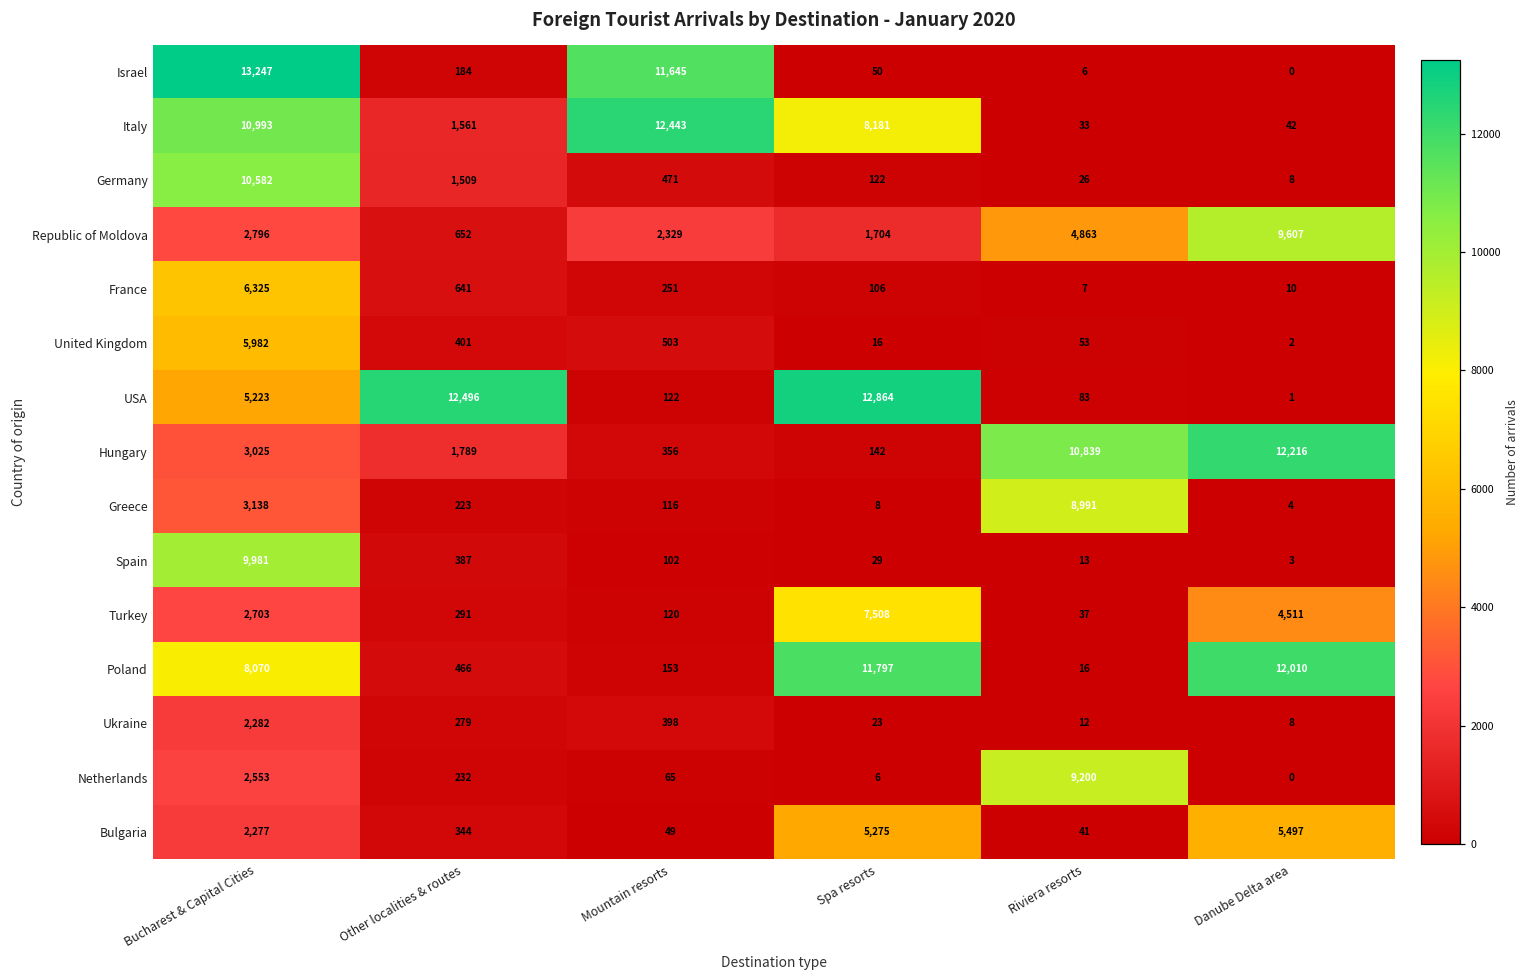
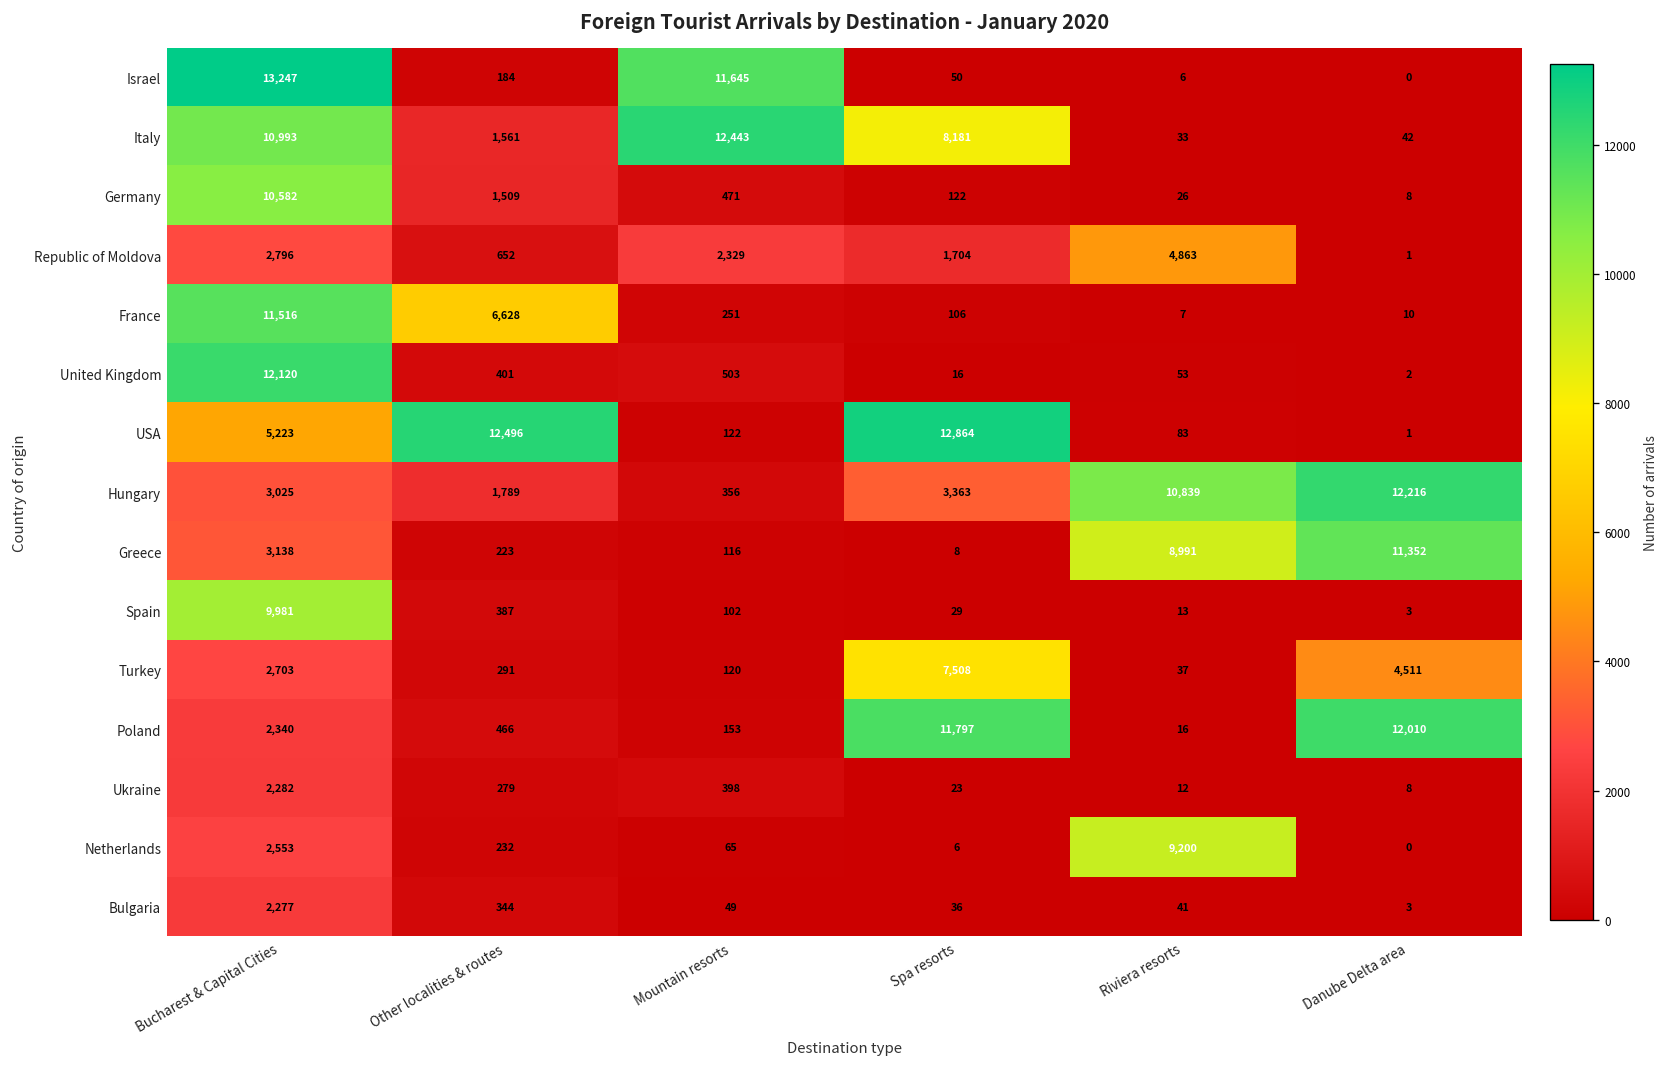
  {
    "Israel": {
      "Bucharest & Capital Cities": "13,247",
      "Other localities & routes": "184",
      "Mountain resorts": "11,645",
      "Spa resorts": "50",
      "Riviera resorts": "6",
      "Danube Delta area": "0"
    },
    "Italy": {
      "Bucharest & Capital Cities": "10,993",
      "Other localities & routes": "1,561",
      "Mountain resorts": "12,443",
      "Spa resorts": "8,181",
      "Riviera resorts": "33",
      "Danube Delta area": "42"
    },
    "Germany": {
      "Bucharest & Capital Cities": "10,582",
      "Other localities & routes": "1,509",
      "Mountain resorts": "471",
      "Spa resorts": "122",
      "Riviera resorts": "26",
      "Danube Delta area": "8"
    },
    "Republic of Moldova": {
      "Bucharest & Capital Cities": "2,796",
      "Other localities & routes": "652",
      "Mountain resorts": "2,329",
      "Spa resorts": "1,704",
      "Riviera resorts": "4,863",
-     "Danube Delta area": "9,607"
+     "Danube Delta area": "1"
    },
    "France": {
-     "Bucharest & Capital Cities": "6,325",
-     "Other localities & routes": "641",
+     "Bucharest & Capital Cities": "11,516",
+     "Other localities & routes": "6,628",
      "Mountain resorts": "251",
      "Spa resorts": "106",
      "Riviera resorts": "7",
      "Danube Delta area": "10"
    },
    "United Kingdom": {
-     "Bucharest & Capital Cities": "5,982",
+     "Bucharest & Capital Cities": "12,120",
      "Other localities & routes": "401",
      "Mountain resorts": "503",
      "Spa resorts": "16",
      "Riviera resorts": "53",
      "Danube Delta area": "2"
    },
    "USA": {
      "Bucharest & Capital Cities": "5,223",
      "Other localities & routes": "12,496",
      "Mountain resorts": "122",
      "Spa resorts": "12,864",
      "Riviera resorts": "83",
      "Danube Delta area": "1"
    },
    "Hungary": {
      "Bucharest & Capital Cities": "3,025",
      "Other localities & routes": "1,789",
      "Mountain resorts": "356",
-     "Spa resorts": "142",
+     "Spa resorts": "3,363",
      "Riviera resorts": "10,839",
      "Danube Delta area": "12,216"
    },
    "Greece": {
      "Bucharest & Capital Cities": "3,138",
      "Other localities & routes": "223",
      "Mountain resorts": "116",
      "Spa resorts": "8",
      "Riviera resorts": "8,991",
-     "Danube Delta area": "4"
+     "Danube Delta area": "11,352"
    },
    "Spain": {
      "Bucharest & Capital Cities": "9,981",
      "Other localities & routes": "387",
      "Mountain resorts": "102",
      "Spa resorts": "29",
      "Riviera resorts": "13",
      "Danube Delta area": "3"
    },
    "Turkey": {
      "Bucharest & Capital Cities": "2,703",
      "Other localities & routes": "291",
      "Mountain resorts": "120",
      "Spa resorts": "7,508",
      "Riviera resorts": "37",
      "Danube Delta area": "4,511"
    },
    "Poland": {
-     "Bucharest & Capital Cities": "8,070",
+     "Bucharest & Capital Cities": "2,340",
      "Other localities & routes": "466",
      "Mountain resorts": "153",
      "Spa resorts": "11,797",
      "Riviera resorts": "16",
      "Danube Delta area": "12,010"
    },
    "Ukraine": {
      "Bucharest & Capital Cities": "2,282",
      "Other localities & routes": "279",
      "Mountain resorts": "398",
      "Spa resorts": "23",
      "Riviera resorts": "12",
      "Danube Delta area": "8"
    },
    "Netherlands": {
      "Bucharest & Capital Cities": "2,553",
      "Other localities & routes": "232",
      "Mountain resorts": "65",
      "Spa resorts": "6",
      "Riviera resorts": "9,200",
      "Danube Delta area": "0"
    },
    "Bulgaria": {
      "Bucharest & Capital Cities": "2,277",
      "Other localities & routes": "344",
      "Mountain resorts": "49",
-     "Spa resorts": "5,275",
+     "Spa resorts": "36",
      "Riviera resorts": "41",
-     "Danube Delta area": "5,497"
+     "Danube Delta area": "3"
    }
  }
